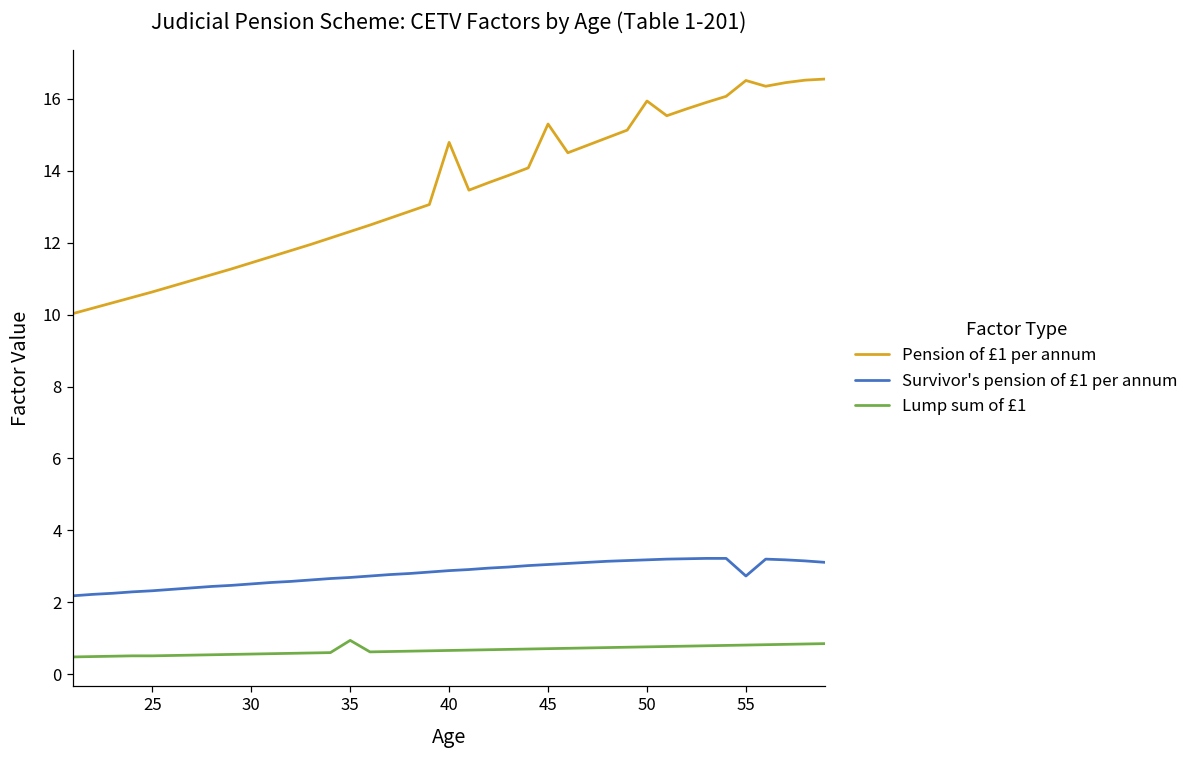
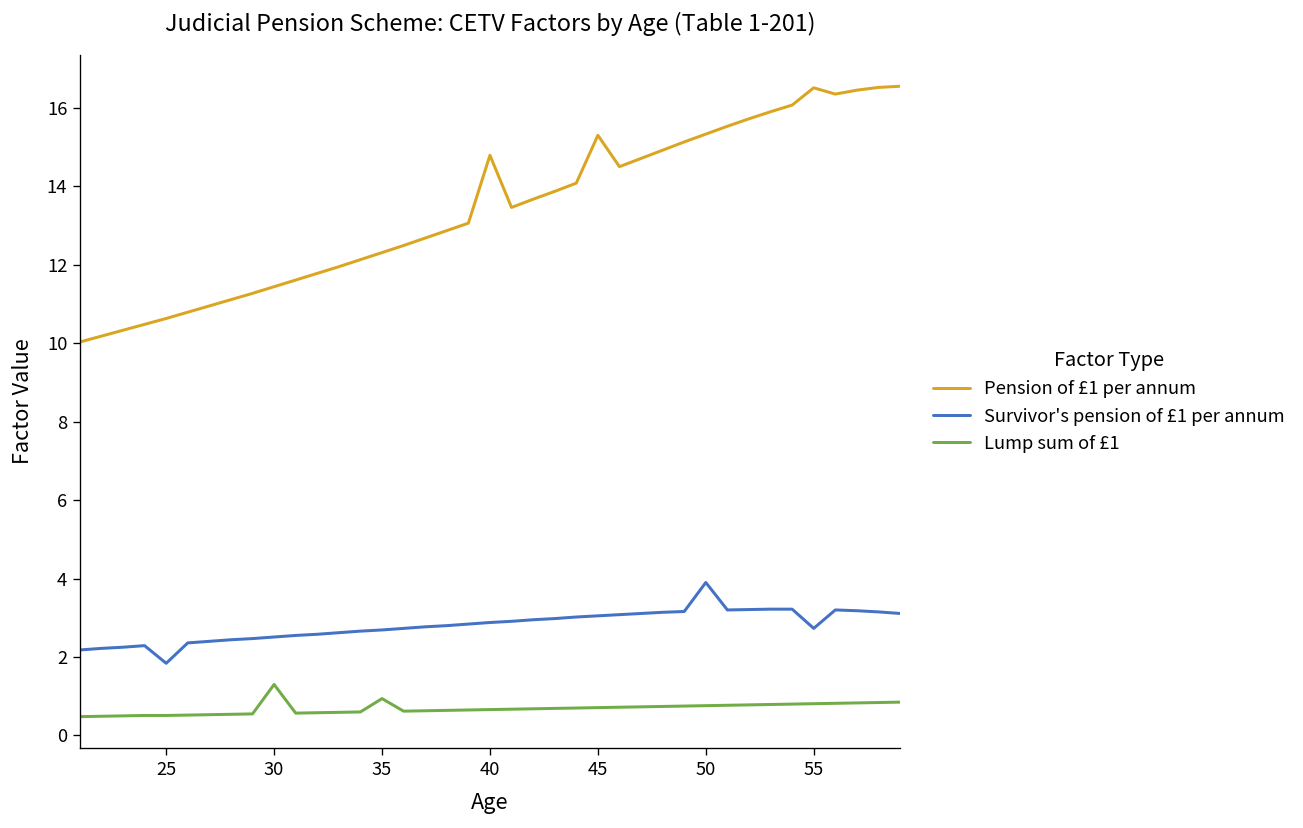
  {
    "Pension of £1 per annum": {
      "25": 10.6,
      "30": 11.4,
      "35": 12.3,
      "40": 14.8,
      "45": 15.3,
-     "50": 15.9,
+     "50": 15.3,
      "55": 16.5
    },
    "Survivor's pension of £1 per annum": {
-     "25": 2.3,
+     "25": 1.8,
      "30": 2.5,
      "35": 2.7,
      "40": 2.9,
      "45": 3.1,
-     "50": 3.2,
+     "50": 3.9,
      "55": 2.7
    },
    "Lump sum of £1": {
      "25": 0.5,
-     "30": 0.6,
+     "30": 1.3,
      "35": 0.9,
      "40": 0.7,
      "45": 0.7,
      "50": 0.8,
      "55": 0.8
    }
  }
